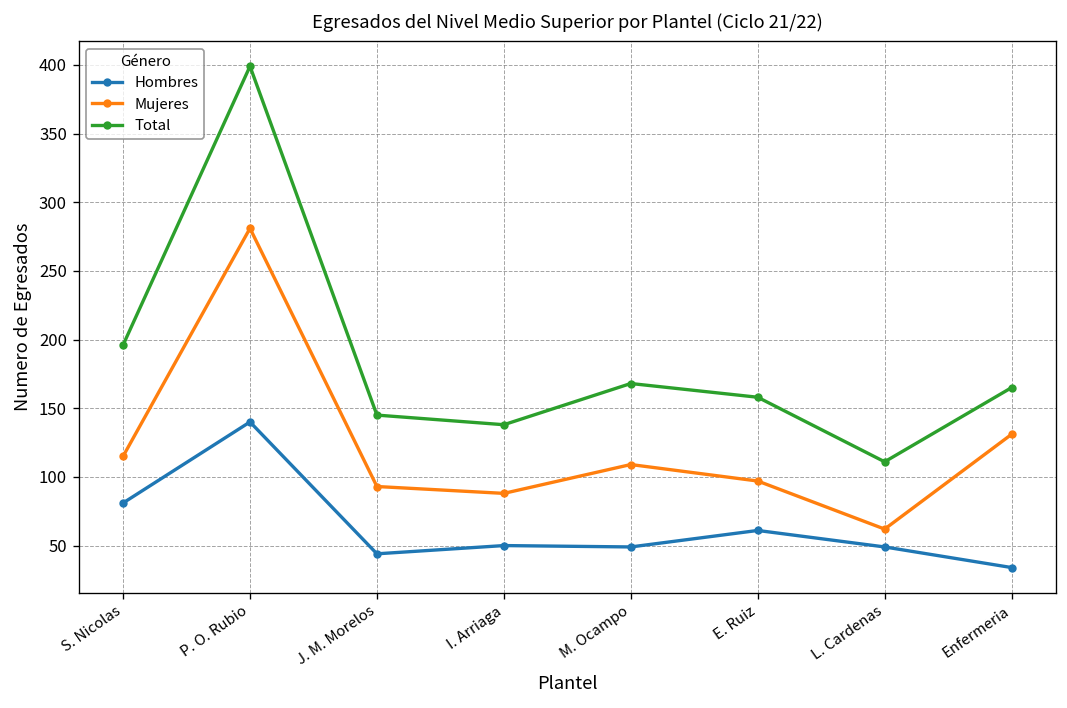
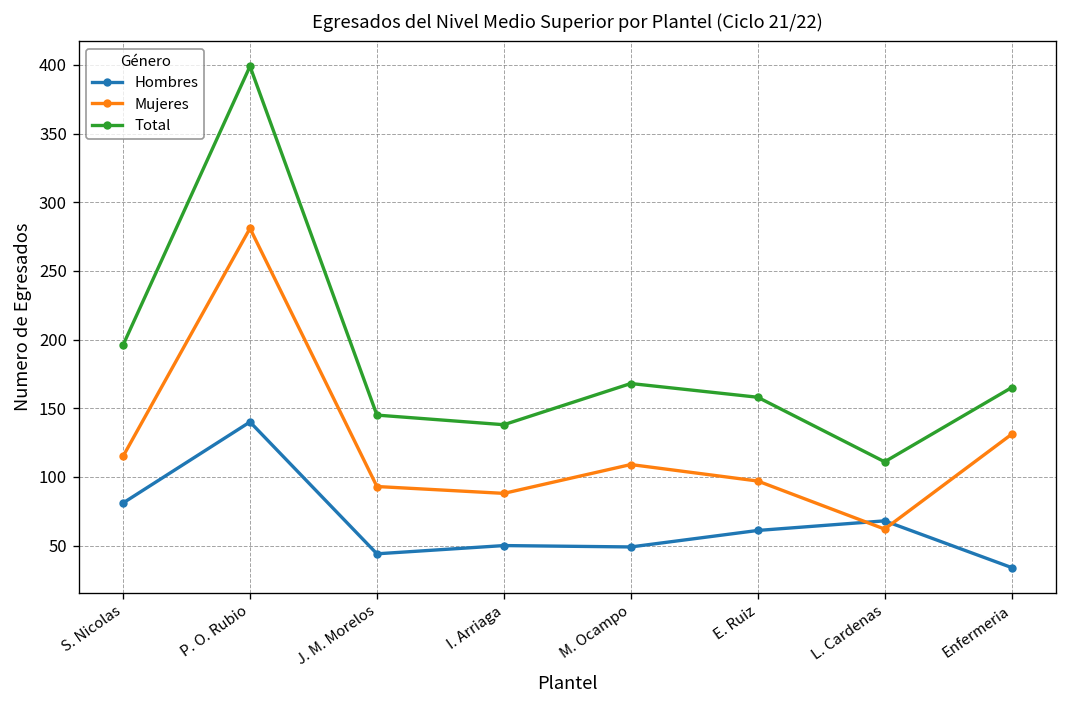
  {
    "Hombres": {
      "S. Nicolas": 81,
      "P. O. Rubio": 140,
      "J. M. Morelos": 44,
      "I. Arriaga": 50,
      "M. Ocampo": 49,
      "E. Ruiz": 61,
-     "L. Cardenas": 49,
+     "L. Cardenas": 68,
      "Enfermeria": 34
    },
    "Mujeres": {
      "S. Nicolas": 115,
      "P. O. Rubio": 281,
      "J. M. Morelos": 93,
      "I. Arriaga": 88,
      "M. Ocampo": 109,
      "E. Ruiz": 97,
      "L. Cardenas": 62,
      "Enfermeria": 131
    },
    "Total": {
      "S. Nicolas": 196,
      "P. O. Rubio": 399,
      "J. M. Morelos": 145,
      "I. Arriaga": 138,
      "M. Ocampo": 168,
      "E. Ruiz": 158,
      "L. Cardenas": 111,
      "Enfermeria": 165
    }
  }
